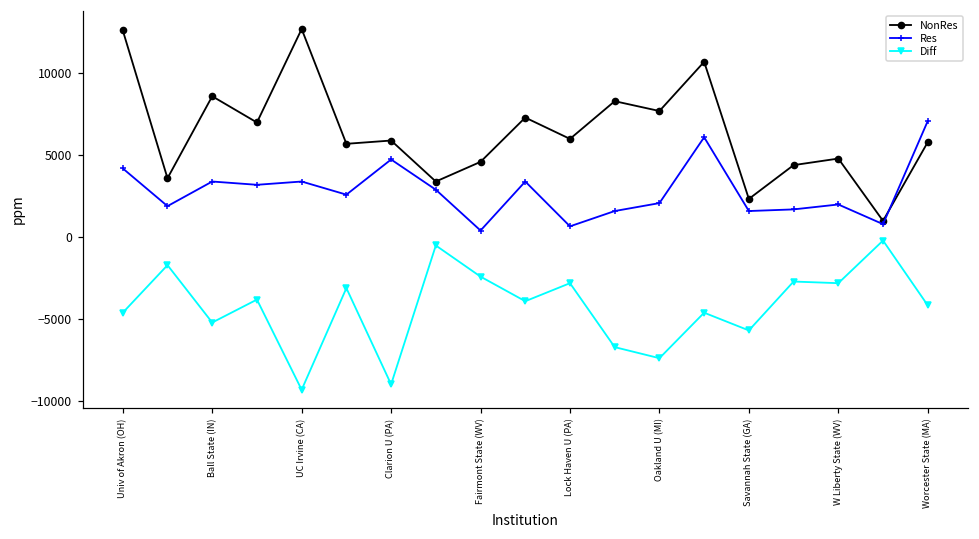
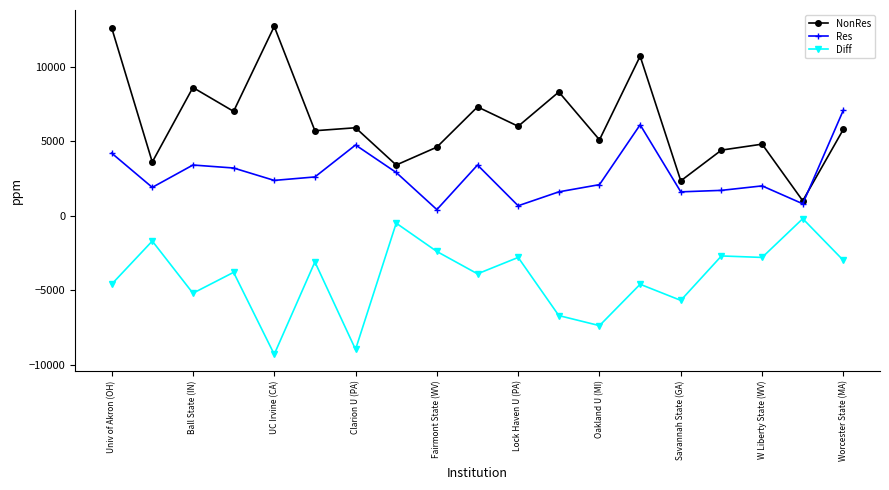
  {
    "NonRes": {
      "Univ of Akron (OH)": 12600,
      "Ball State (IN)": 8600,
      "UC Irvine (CA)": 12700,
      "Clarion U (PA)": 5900,
      "Fairmont State (WV)": 4600,
      "Lock Haven U (PA)": 6000,
-     "Oakland U (MI)": 7700,
+     "Oakland U (MI)": 5100,
      "Savannah State (GA)": 2300,
      "W Liberty State (WV)": 4800,
      "Worcester State (MA)": 5800
    },
    "Res": {
      "Univ of Akron (OH)": 4200,
      "Ball State (IN)": 3400,
-     "UC Irvine (CA)": 3400,
+     "UC Irvine (CA)": 2400,
      "Clarion U (PA)": 4700,
      "Fairmont State (WV)": 400,
      "Lock Haven U (PA)": 700,
      "Oakland U (MI)": 2100,
      "Savannah State (GA)": 1600,
      "W Liberty State (WV)": 2000,
      "Worcester State (MA)": 7100
    },
    "Diff": {
      "Univ of Akron (OH)": -4600,
      "Ball State (IN)": -5200,
      "UC Irvine (CA)": -9300,
      "Clarion U (PA)": -9000,
      "Fairmont State (WV)": -2400,
      "Lock Haven U (PA)": -2800,
      "Oakland U (MI)": -7400,
      "Savannah State (GA)": -5700,
      "W Liberty State (WV)": -2800,
-     "Worcester State (MA)": -4200
+     "Worcester State (MA)": -3000
    }
  }
